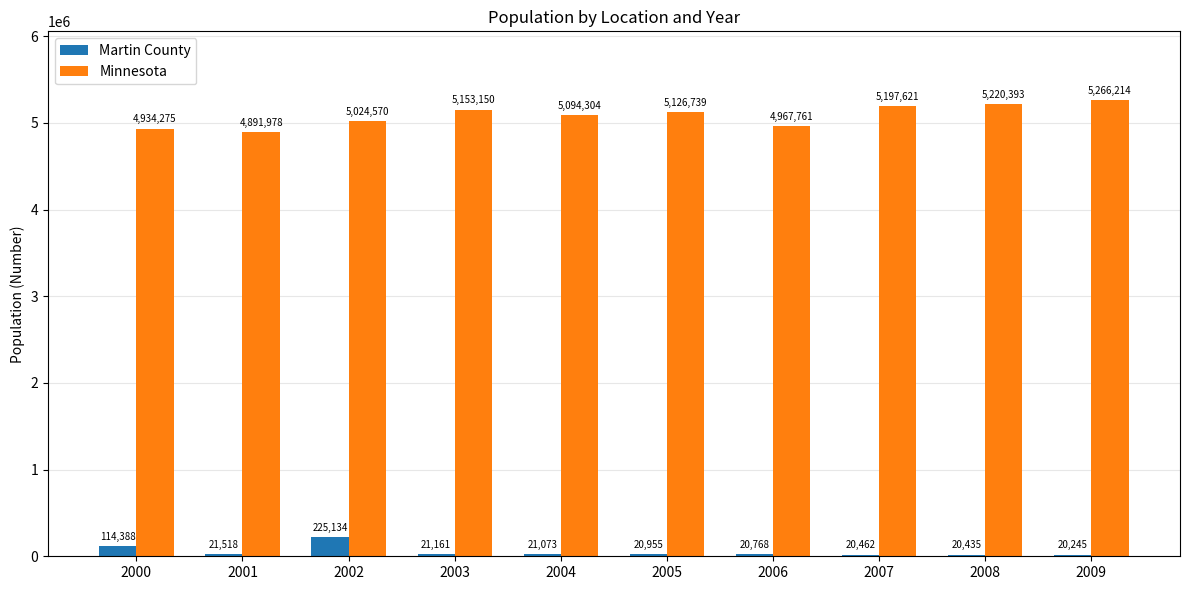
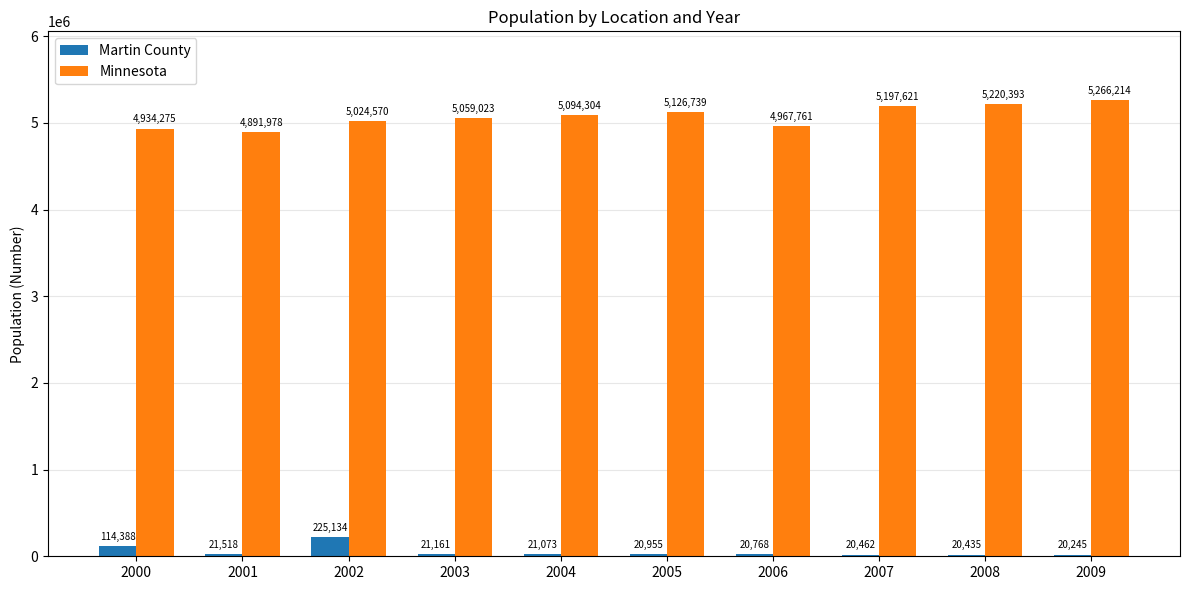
  {
    "Martin County": {
      "2000": "114,388",
      "2001": "21,518",
      "2002": "225,134",
      "2003": "21,161",
      "2004": "21,073",
      "2005": "20,955",
      "2006": "20,768",
      "2007": "20,462",
      "2008": "20,435",
      "2009": "20,245"
    },
    "Minnesota": {
      "2000": "4,934,275",
      "2001": "4,891,978",
      "2002": "5,024,570",
-     "2003": "5,153,150",
+     "2003": "5,059,023",
      "2004": "5,094,304",
      "2005": "5,126,739",
      "2006": "4,967,761",
      "2007": "5,197,621",
      "2008": "5,220,393",
      "2009": "5,266,214"
    }
  }
